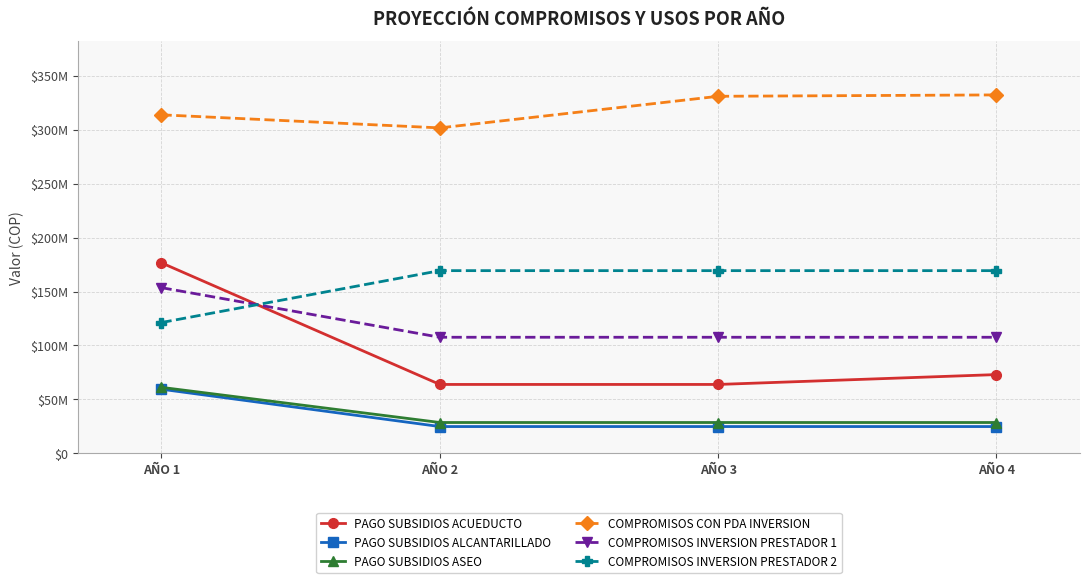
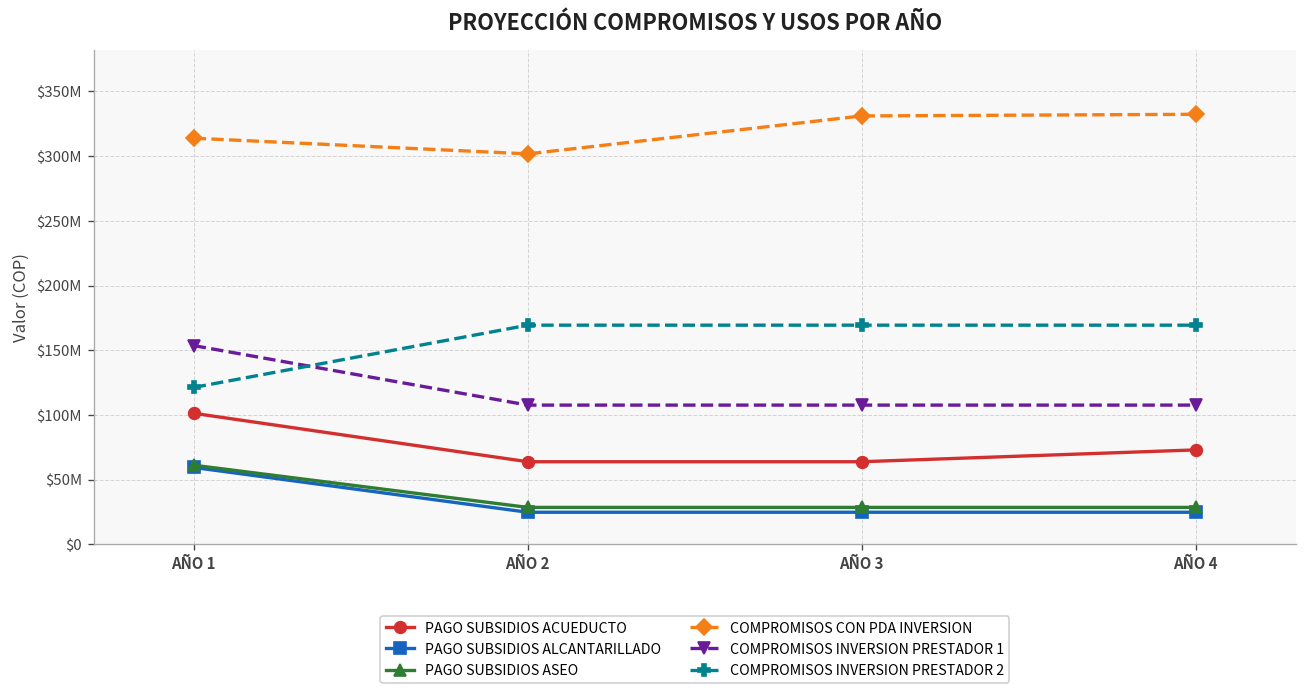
  {
    "PAGO SUBSIDIOS ACUEDUCTO": {
-     "AÑO 1": "$177000000",
+     "AÑO 1": "$101000000",
      "AÑO 2": "$64000000",
      "AÑO 3": "$64000000",
      "AÑO 4": "$73000000"
    },
    "PAGO SUBSIDIOS ALCANTARILLADO": {
      "AÑO 2": "$25000000",
      "AÑO 3": "$25000000",
      "AÑO 4": "$25000000"
    },
    "PAGO SUBSIDIOS ASEO": {
      "AÑO 2": "$29000000",
      "AÑO 3": "$29000000",
      "AÑO 4": "$29000000"
    },
    "COMPROMISOS CON PDA INVERSION": {
      "AÑO 1": "$314000000",
      "AÑO 2": "$302000000",
      "AÑO 3": "$331000000",
      "AÑO 4": "$332000000"
    },
    "COMPROMISOS INVERSION PRESTADOR 1": {
      "AÑO 1": "$154000000",
      "AÑO 2": "$108000000",
      "AÑO 3": "$108000000",
      "AÑO 4": "$108000000"
    },
    "COMPROMISOS INVERSION PRESTADOR 2": {
      "AÑO 1": "$121000000",
      "AÑO 2": "$169000000",
      "AÑO 3": "$169000000",
      "AÑO 4": "$169000000"
    }
  }
